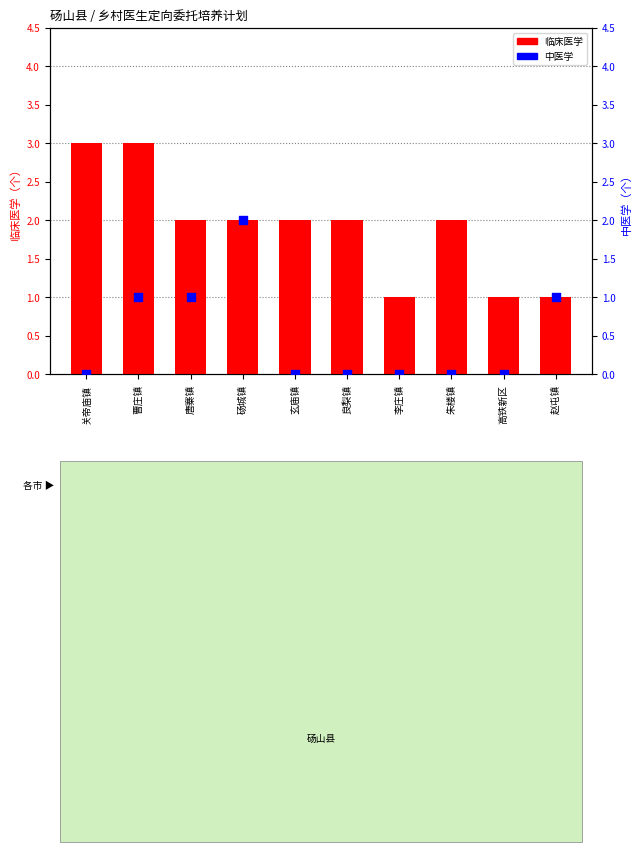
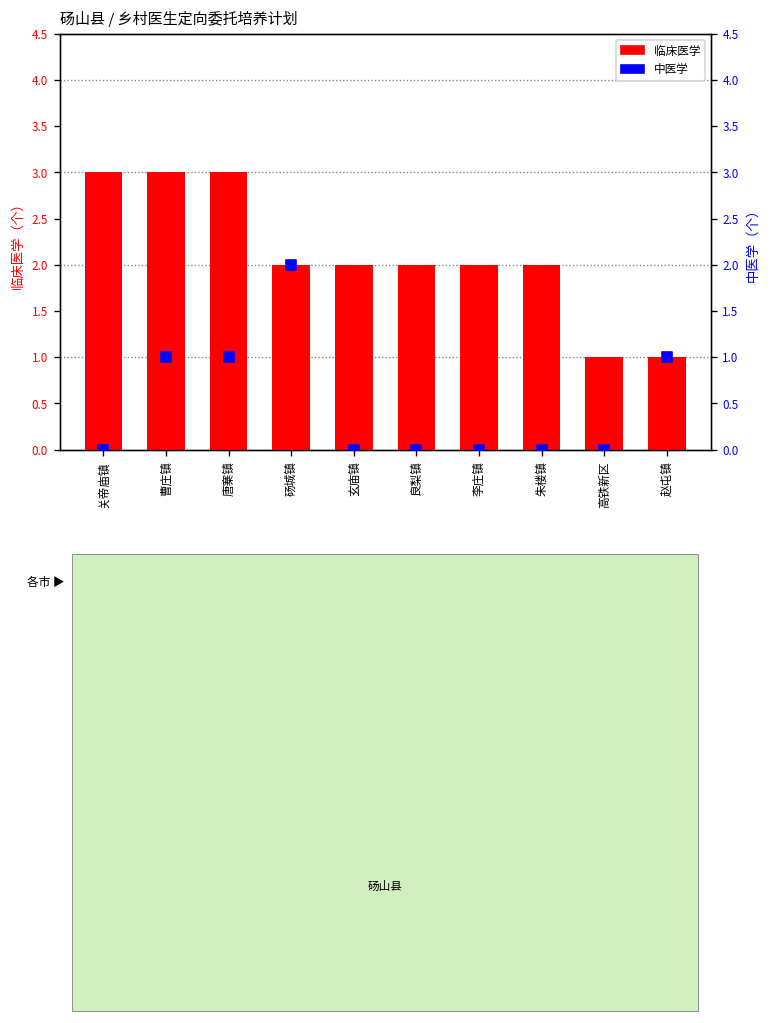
  {
    "临床医学": {
      "关帝庙镇": 3,
      "曹庄镇": 3,
-     "唐寨镇": 2,
+     "唐寨镇": 3,
      "砀城镇": 2,
      "玄庙镇": 2,
      "良梨镇": 2,
-     "李庄镇": 1,
+     "李庄镇": 2,
      "朱楼镇": 2,
      "高铁新区": 1,
      "赵屯镇": 1
    }
  }
